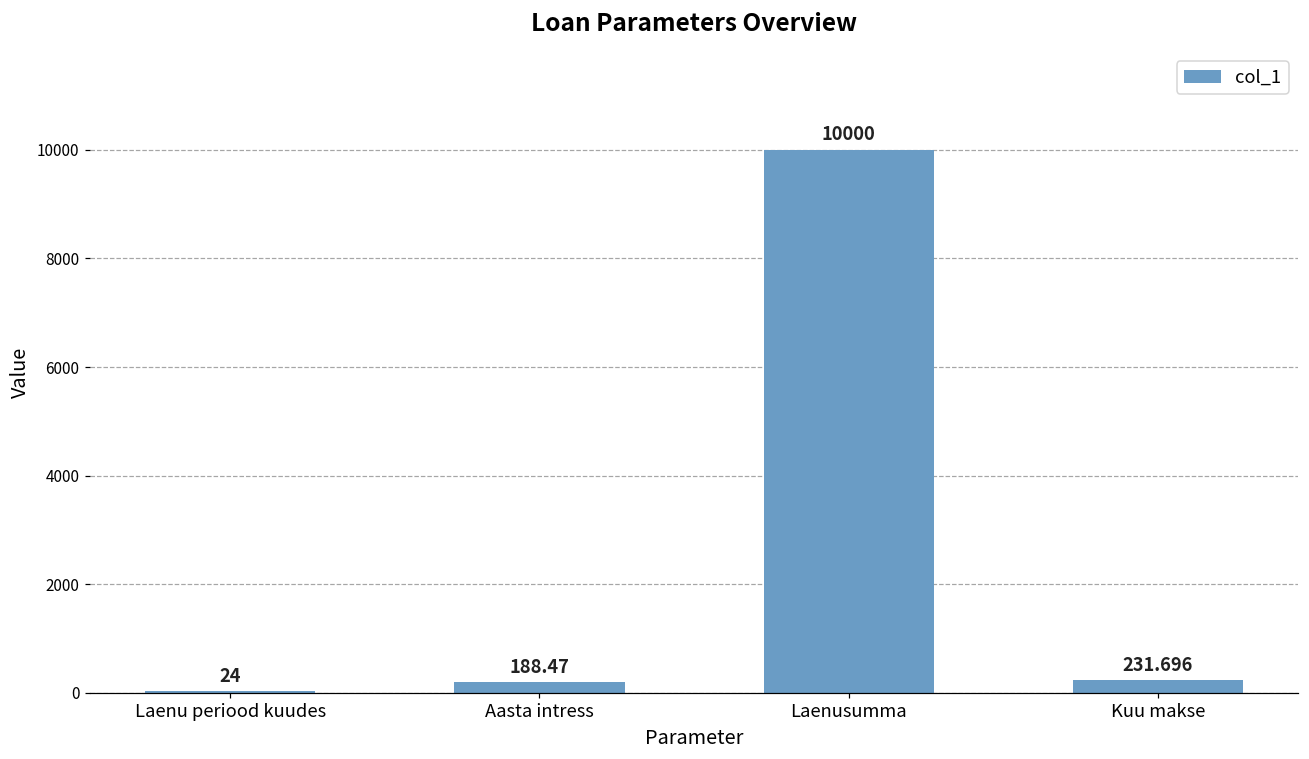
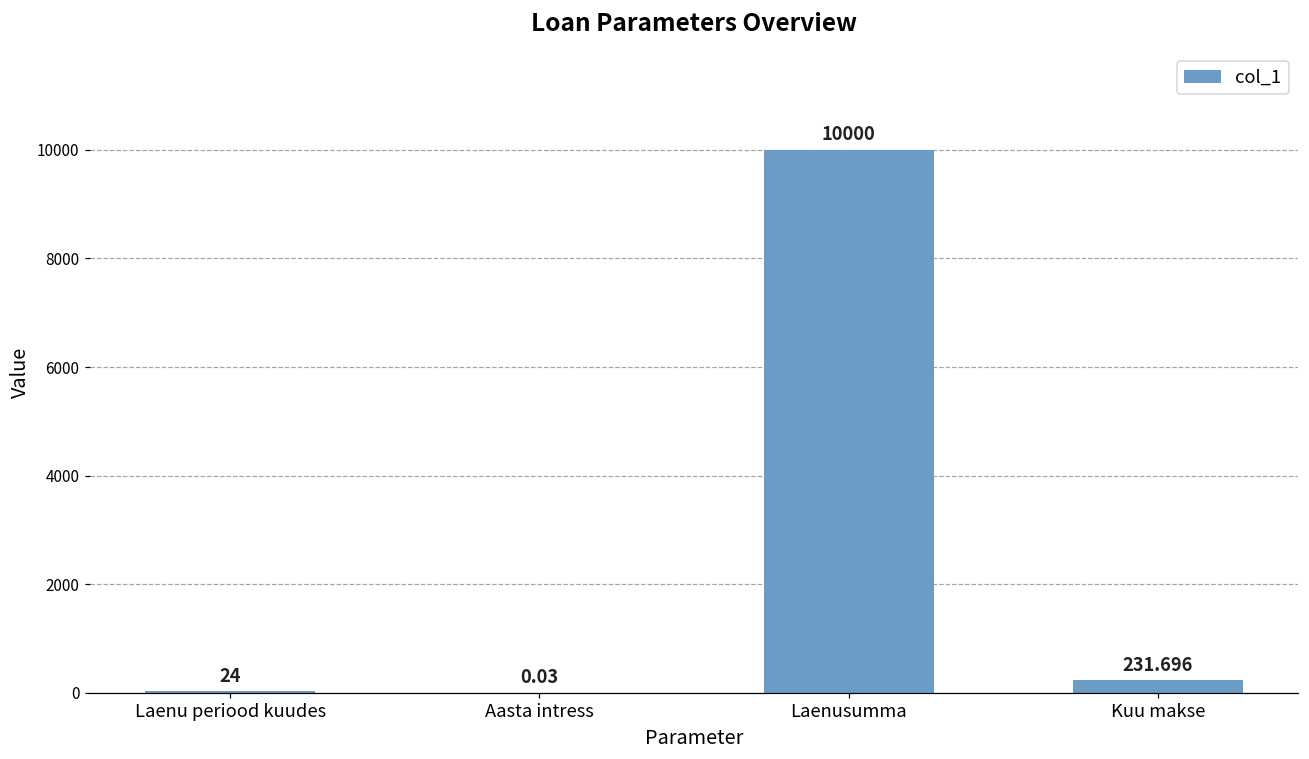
  {
    "Laenu periood kuudes": 24,
-   "Aasta intress": 188.47,
+   "Aasta intress": 0.03,
    "Laenusumma": 10000,
    "Kuu makse": 231.696
  }
